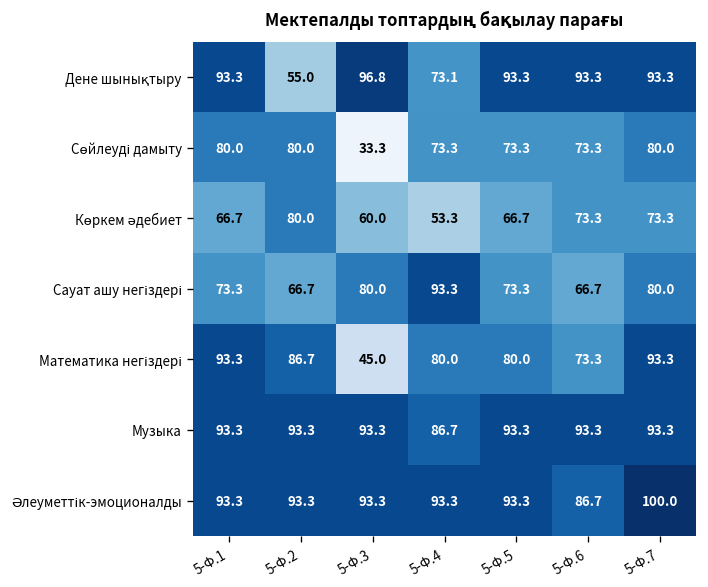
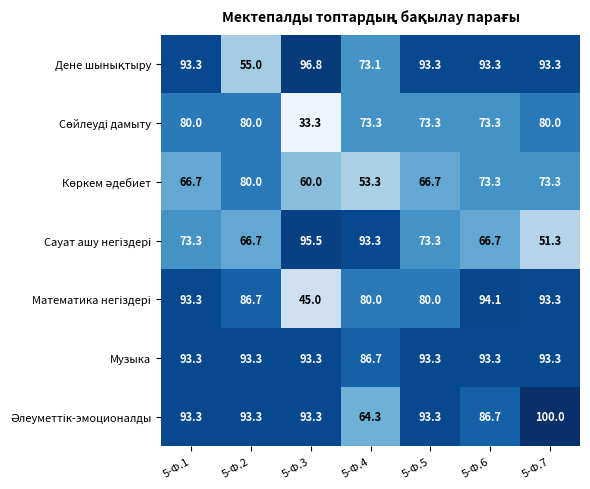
  {
    "Дене шынықтыру": {
      "5-Ф.1": 93.3,
      "5-Ф.2": 55.0,
      "5-Ф.3": 96.8,
      "5-Ф.4": 73.1,
      "5-Ф.5": 93.3,
      "5-Ф.6": 93.3,
      "5-Ф.7": 93.3
    },
    "Сөйлеуді дамыту": {
      "5-Ф.1": 80.0,
      "5-Ф.2": 80.0,
      "5-Ф.3": 33.3,
      "5-Ф.4": 73.3,
      "5-Ф.5": 73.3,
      "5-Ф.6": 73.3,
      "5-Ф.7": 80.0
    },
    "Көркем әдебиет": {
      "5-Ф.1": 66.7,
      "5-Ф.2": 80.0,
      "5-Ф.3": 60.0,
      "5-Ф.4": 53.3,
      "5-Ф.5": 66.7,
      "5-Ф.6": 73.3,
      "5-Ф.7": 73.3
    },
    "Сауат ашу негіздері": {
      "5-Ф.1": 73.3,
      "5-Ф.2": 66.7,
-     "5-Ф.3": 80.0,
+     "5-Ф.3": 95.5,
      "5-Ф.4": 93.3,
      "5-Ф.5": 73.3,
      "5-Ф.6": 66.7,
-     "5-Ф.7": 80.0
+     "5-Ф.7": 51.3
    },
    "Математика негіздері": {
      "5-Ф.1": 93.3,
      "5-Ф.2": 86.7,
      "5-Ф.3": 45.0,
      "5-Ф.4": 80.0,
      "5-Ф.5": 80.0,
-     "5-Ф.6": 73.3,
+     "5-Ф.6": 94.1,
      "5-Ф.7": 93.3
    },
    "Музыка": {
      "5-Ф.1": 93.3,
      "5-Ф.2": 93.3,
      "5-Ф.3": 93.3,
      "5-Ф.4": 86.7,
      "5-Ф.5": 93.3,
      "5-Ф.6": 93.3,
      "5-Ф.7": 93.3
    },
    "Әлеуметтік-эмоционалды": {
      "5-Ф.1": 93.3,
      "5-Ф.2": 93.3,
      "5-Ф.3": 93.3,
-     "5-Ф.4": 93.3,
+     "5-Ф.4": 64.3,
      "5-Ф.5": 93.3,
      "5-Ф.6": 86.7,
      "5-Ф.7": 100.0
    }
  }
